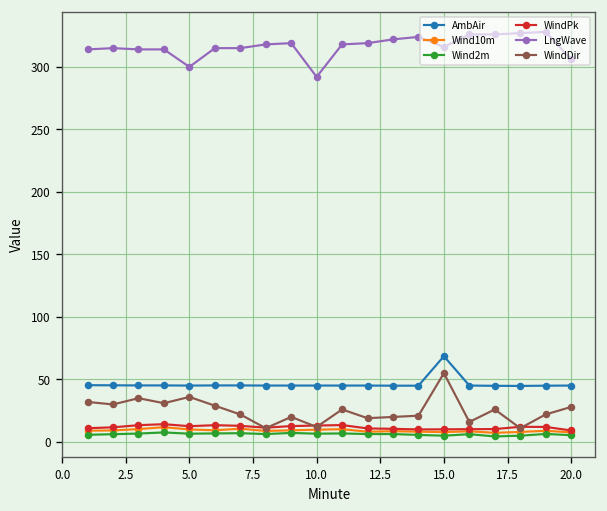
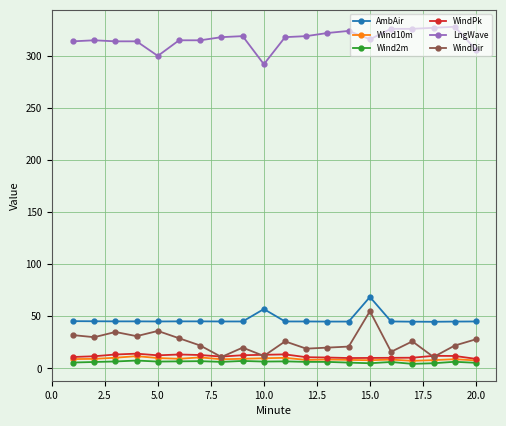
  {
    "AmbAir": {
      "5.0": 45,
-     "10.0": 45,
+     "10.0": 57,
      "15.0": 69,
      "20.0": 45
    },
    "Wind10m": {
      "5.0": 10
    },
    "Wind2m": {
      "5.0": 7,
      "10.0": 7,
      "15.0": 5
    },
    "WindPk": {
      "5.0": 13
    },
    "LngWave": {
      "5.0": 300,
      "10.0": 292
    },
    "WindDir": {
      "5.0": 36,
      "15.0": 55,
      "20.0": 28
    }
  }
